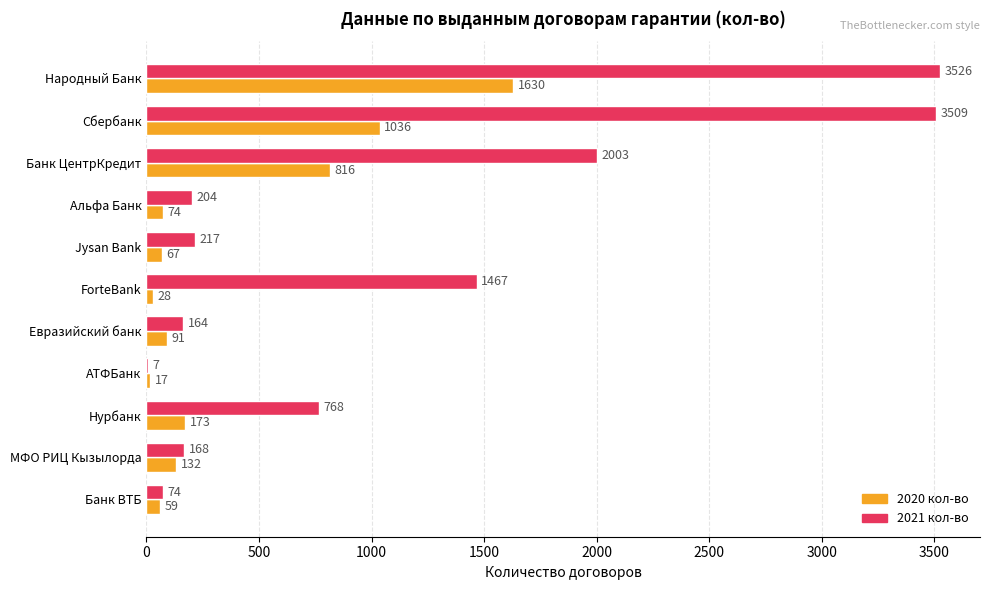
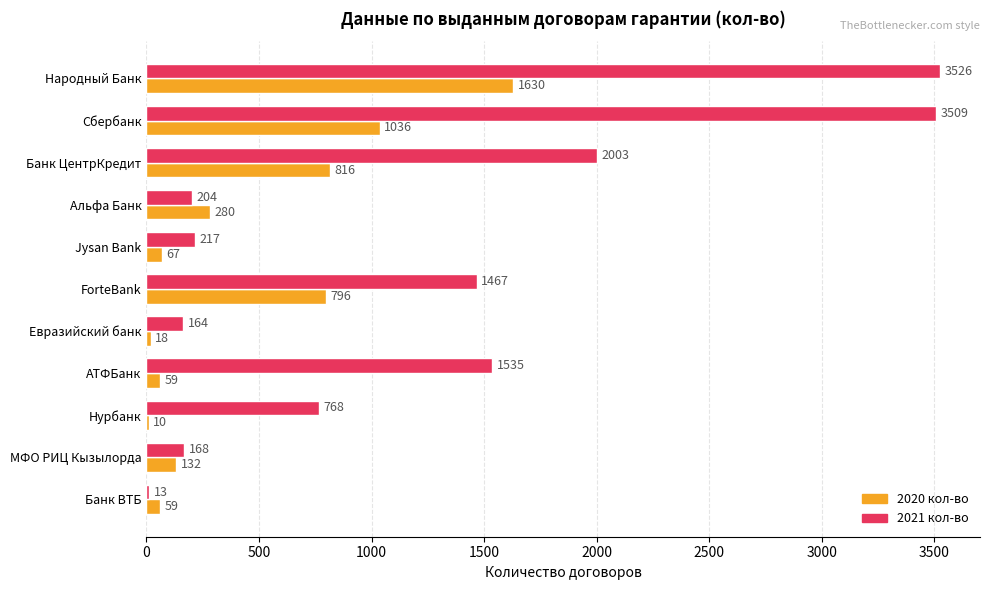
  {
    "2020 кол-во": {
      "Народный Банк": 1630,
      "Сбербанк": 1036,
      "Банк ЦентрКредит": 816,
-     "Альфа Банк": 74,
+     "Альфа Банк": 280,
      "Jysan Bank": 67,
-     "ForteBank": 28,
-     "Евразийский банк": 91,
-     "АТФБанк": 17,
-     "Нурбанк": 173,
+     "ForteBank": 796,
+     "Евразийский банк": 18,
+     "АТФБанк": 59,
+     "Нурбанк": 10,
      "МФО РИЦ Кызылорда": 132,
      "Банк ВТБ": 59
    },
    "2021 кол-во": {
      "Народный Банк": 3526,
      "Сбербанк": 3509,
      "Банк ЦентрКредит": 2003,
      "Альфа Банк": 204,
      "Jysan Bank": 217,
      "ForteBank": 1467,
      "Евразийский банк": 164,
-     "АТФБанк": 7,
+     "АТФБанк": 1535,
      "Нурбанк": 768,
      "МФО РИЦ Кызылорда": 168,
-     "Банк ВТБ": 74
+     "Банк ВТБ": 13
    }
  }
